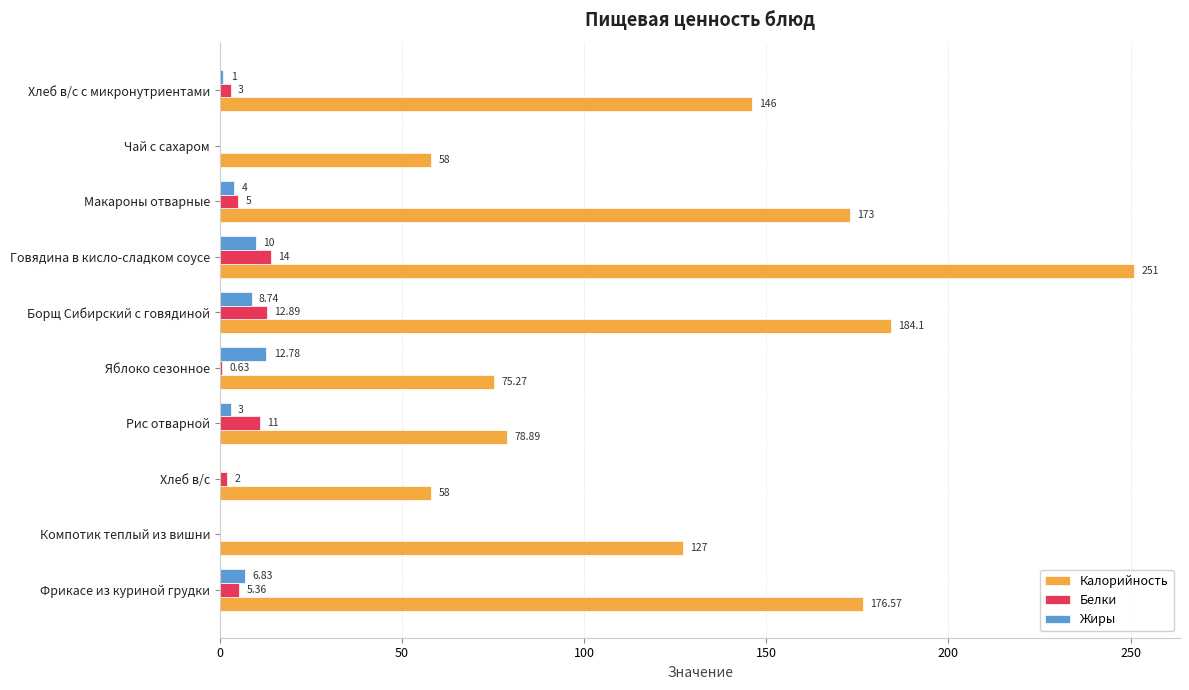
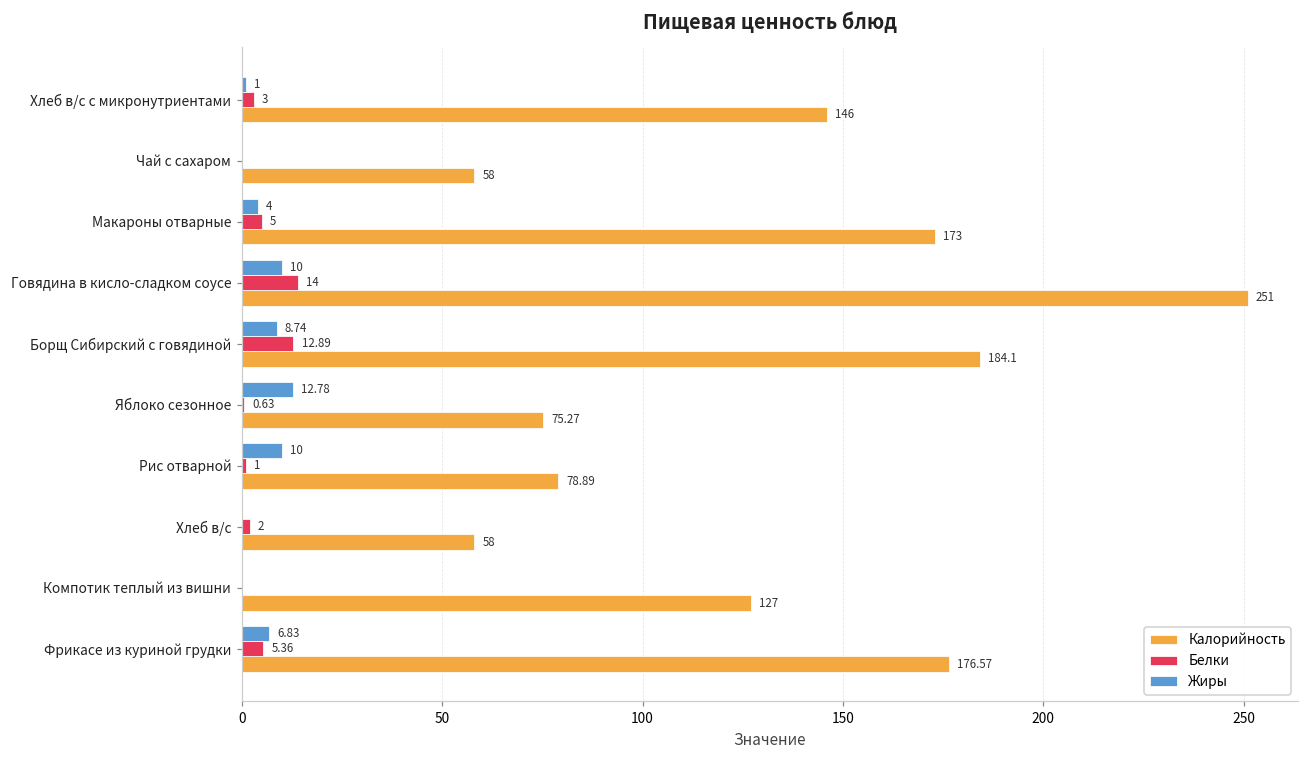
  {
    "Калорийность": {
      "Хлеб в/с с микронутриентами": 146,
      "Чай с сахаром": 58,
      "Макароны отварные": 173,
      "Говядина в кисло-сладком соусе": 251,
      "Борщ Сибирский с говядиной": 184.1,
      "Яблоко сезонное": 75.27,
      "Рис отварной": 78.89,
      "Хлеб в/с": 58,
      "Компотик теплый из вишни": 127,
      "Фрикасе из куриной грудки": 176.57
    },
    "Белки": {
      "Хлеб в/с с микронутриентами": 3,
      "Макароны отварные": 5,
      "Говядина в кисло-сладком соусе": 14,
      "Борщ Сибирский с говядиной": 12.89,
      "Яблоко сезонное": 0.63,
-     "Рис отварной": 11,
+     "Рис отварной": 1,
      "Хлеб в/с": 2,
      "Фрикасе из куриной грудки": 5.36
    },
    "Жиры": {
      "Хлеб в/с с микронутриентами": 1,
      "Макароны отварные": 4,
      "Говядина в кисло-сладком соусе": 10,
      "Борщ Сибирский с говядиной": 8.74,
      "Яблоко сезонное": 12.78,
-     "Рис отварной": 3,
+     "Рис отварной": 10,
      "Фрикасе из куриной грудки": 6.83
    }
  }
